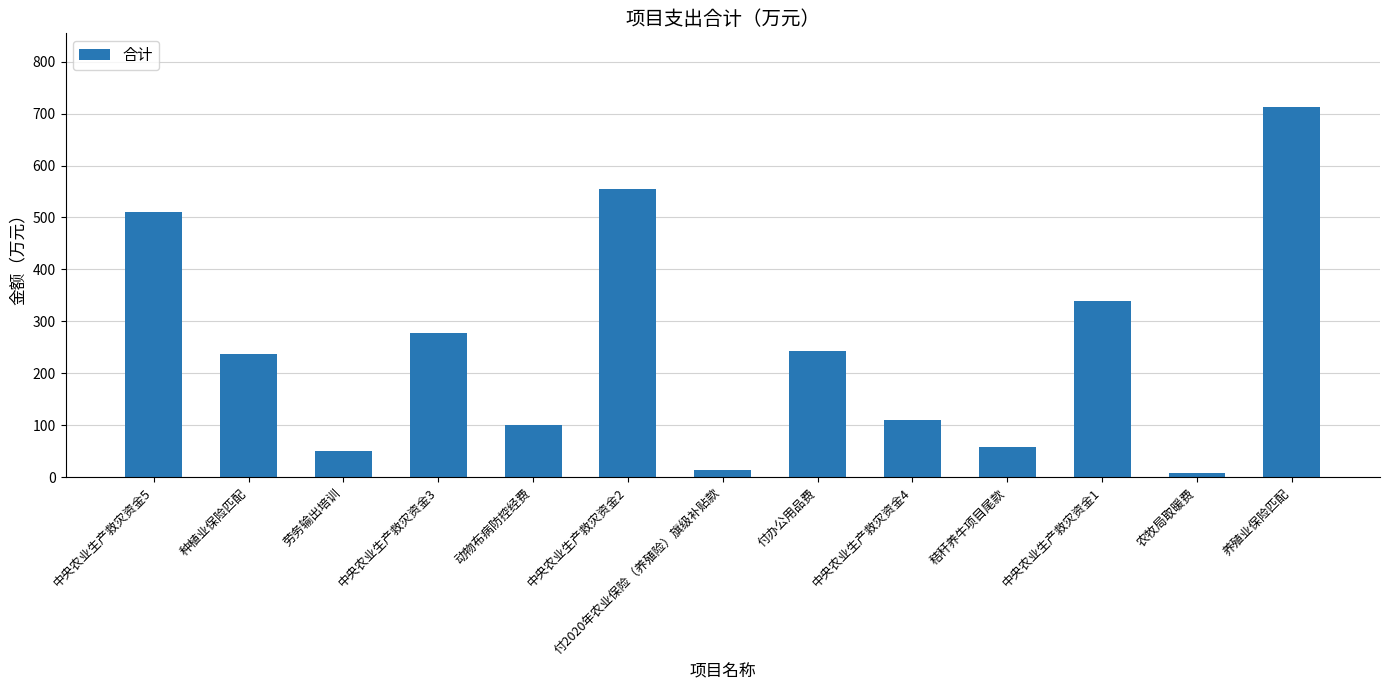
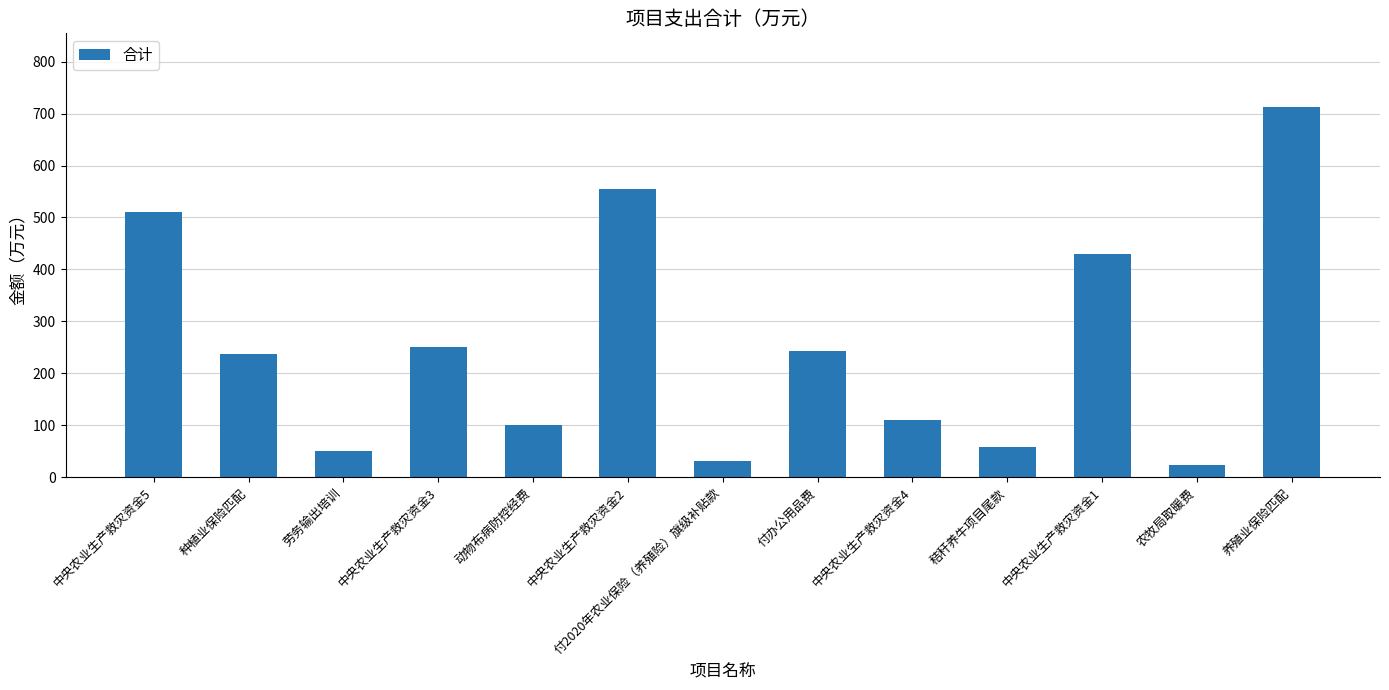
  {
    "中央农业生产救灾资金5": 510,
    "种植业保险匹配": 240,
    "劳务输出培训": 50,
-   "中央农业生产救灾资金3": 280,
+   "中央农业生产救灾资金3": 250,
    "动物布病防控经费": 100,
    "中央农业生产救灾资金2": 560,
-   "付2020年农业保险（养殖险）旗级补贴款": 10,
+   "付2020年农业保险（养殖险）旗级补贴款": 30,
    "付办公用品费": 240,
    "中央农业生产救灾资金4": 110,
    "秸秆养牛项目尾款": 60,
-   "中央农业生产救灾资金1": 340,
-   "农牧局取暖费": 10,
+   "中央农业生产救灾资金1": 430,
+   "农牧局取暖费": 20,
    "养殖业保险匹配": 710
  }
